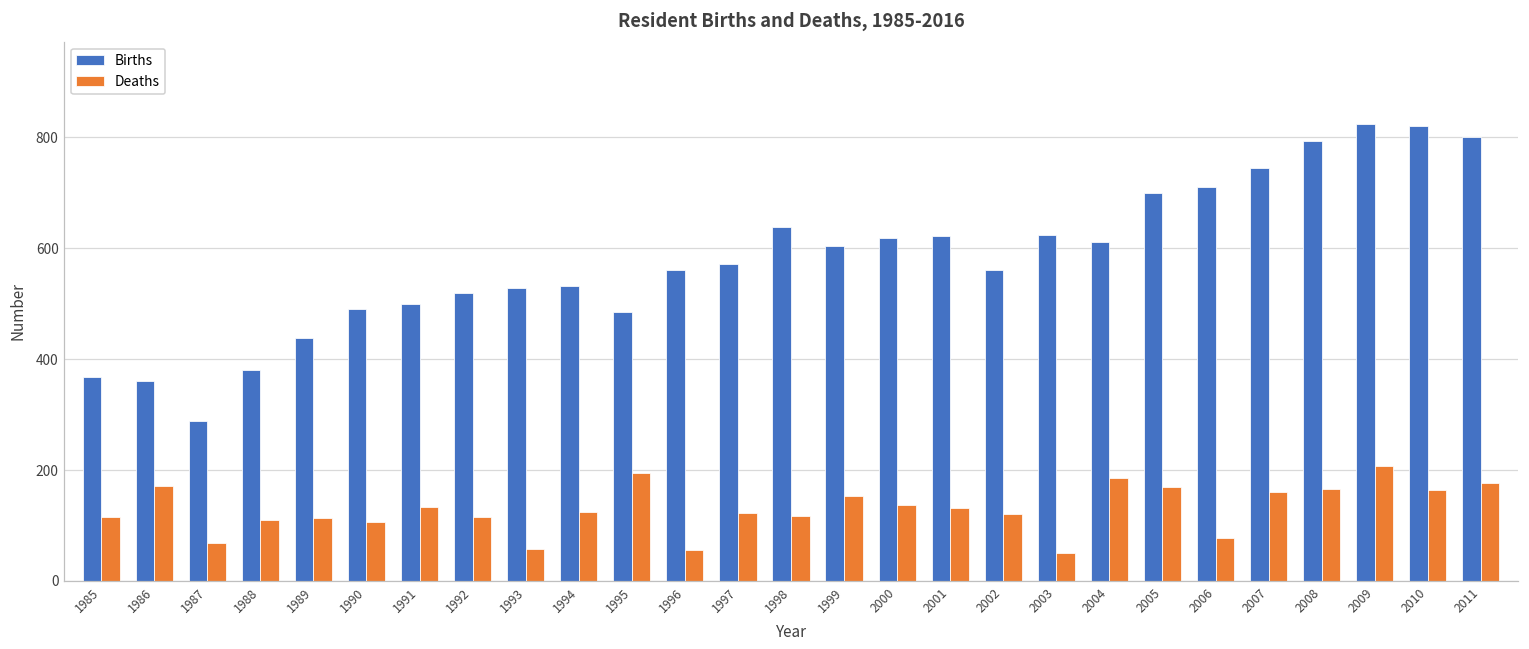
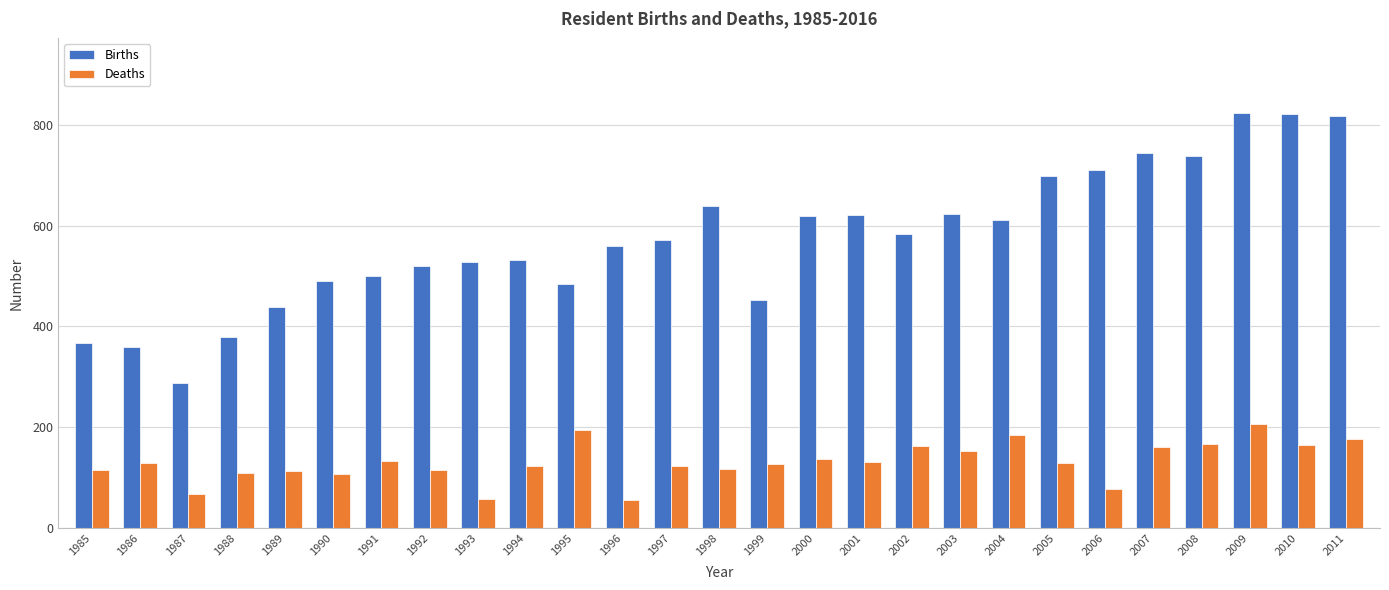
  {
    "Births": {
      "1985": 370,
      "1986": 360,
      "1987": 290,
      "1988": 380,
      "1989": 440,
      "1990": 490,
      "1991": 500,
      "1992": 520,
      "1993": 530,
      "1994": 530,
      "1995": 490,
      "1996": 560,
      "1997": 570,
      "1998": 640,
-     "1999": 600,
+     "1999": 450,
      "2000": 620,
      "2001": 620,
-     "2002": 560,
+     "2002": 580,
      "2003": 620,
      "2004": 610,
      "2005": 700,
      "2006": 710,
      "2007": 740,
-     "2008": 790,
+     "2008": 740,
      "2009": 820,
      "2010": 820,
-     "2011": 800
+     "2011": 820
    },
    "Deaths": {
      "1985": 120,
-     "1986": 170,
+     "1986": 130,
      "1987": 70,
      "1988": 110,
      "1989": 110,
      "1990": 110,
      "1991": 130,
      "1992": 120,
      "1993": 60,
      "1994": 120,
      "1995": 200,
      "1996": 60,
      "1997": 120,
      "1998": 120,
-     "1999": 150,
+     "1999": 130,
      "2000": 140,
      "2001": 130,
-     "2002": 120,
-     "2003": 50,
+     "2002": 160,
+     "2003": 150,
      "2004": 190,
-     "2005": 170,
+     "2005": 130,
      "2006": 80,
      "2007": 160,
      "2008": 170,
      "2009": 210,
      "2010": 160,
      "2011": 180
    }
  }
